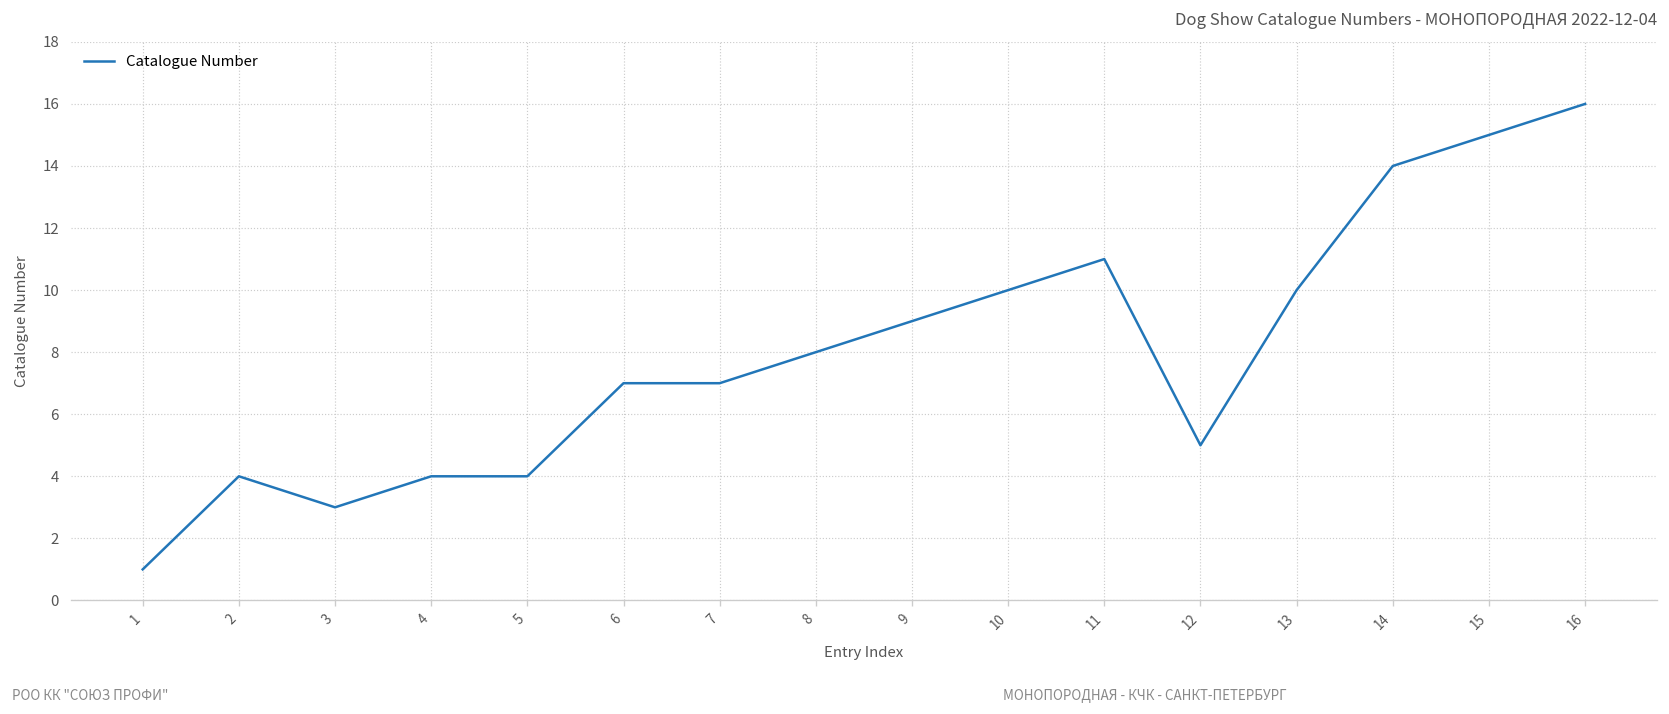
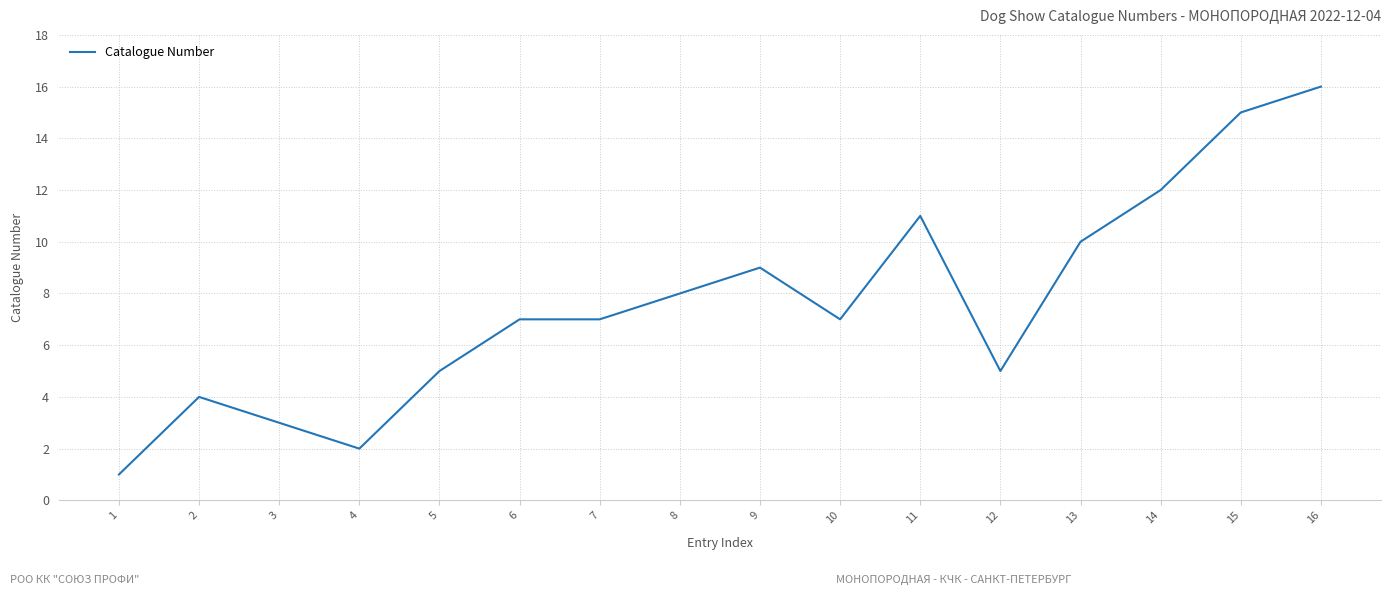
  {
    "1": 1,
    "2": 4,
    "3": 3,
-   "4": 4,
-   "5": 4,
+   "4": 2,
+   "5": 5,
    "6": 7,
    "7": 7,
    "8": 8,
    "9": 9,
-   "10": 10,
+   "10": 7,
    "11": 11,
    "12": 5,
    "13": 10,
-   "14": 14,
+   "14": 12,
    "15": 15,
    "16": 16
  }
